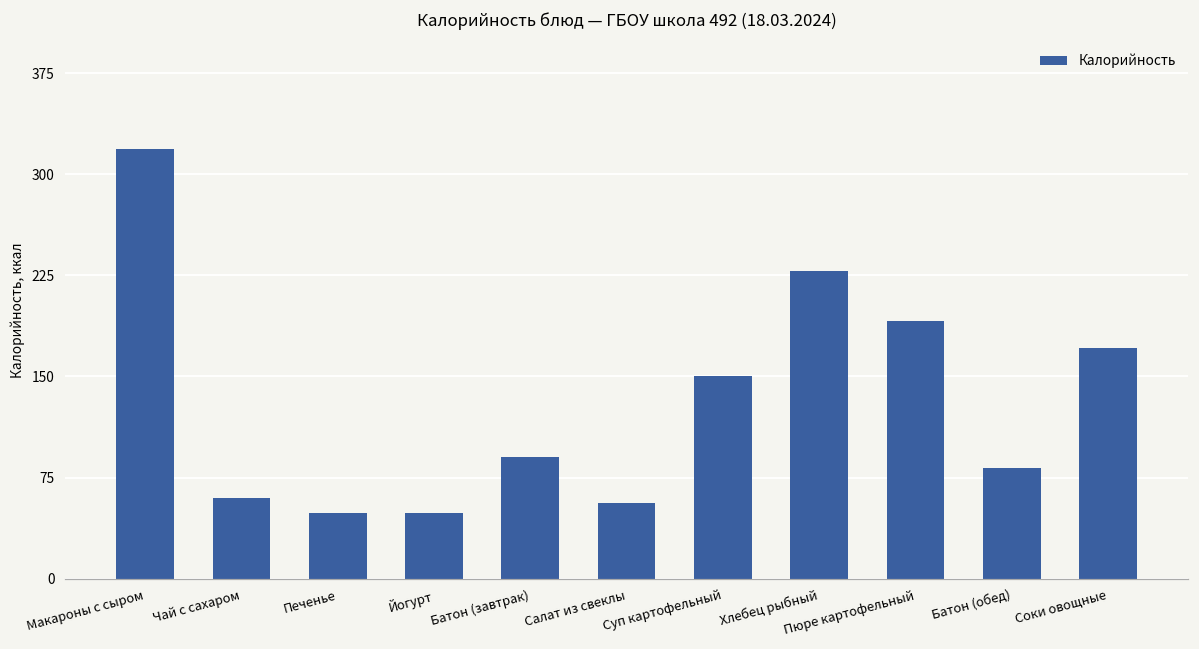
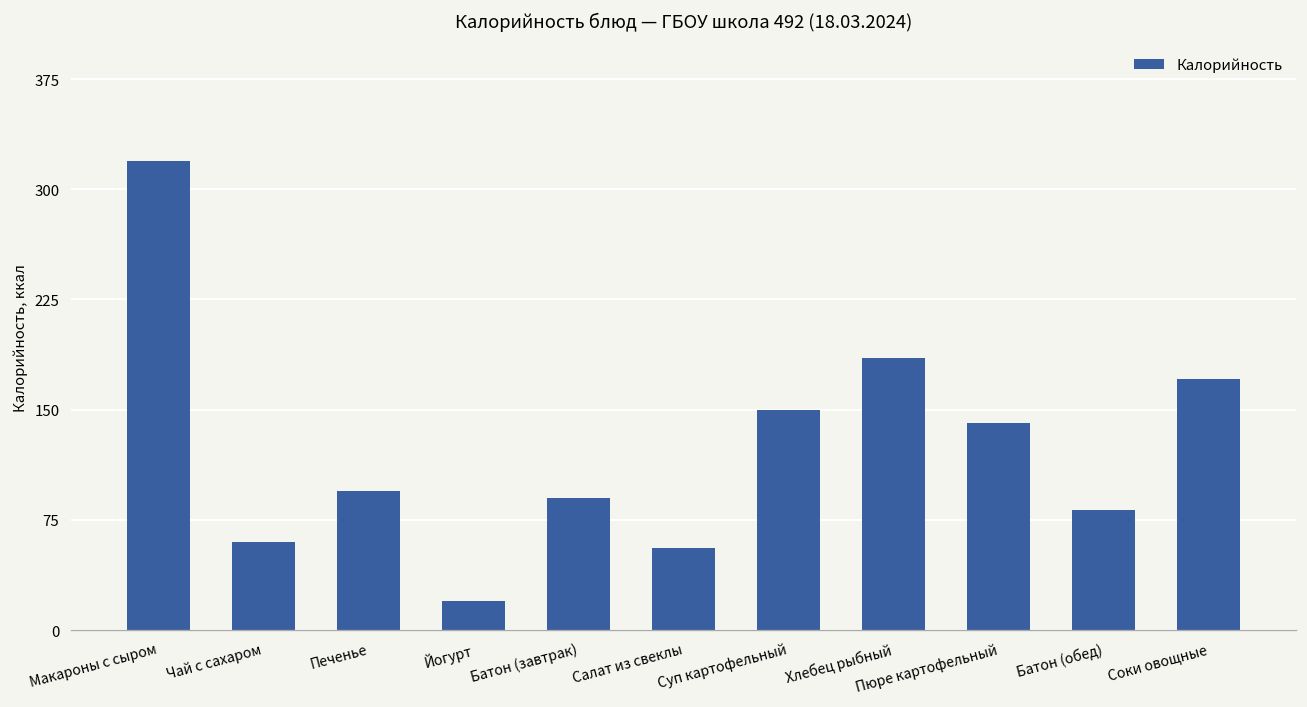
  {
    "Макароны с сыром": 319,
    "Чай с сахаром": 60,
-   "Печенье": 49,
-   "Йогурт": 49,
+   "Печенье": 95,
+   "Йогурт": 20,
    "Батон (завтрак)": 90,
    "Салат из свеклы": 56,
    "Суп картофельный": 150,
-   "Хлебец рыбный": 228,
-   "Пюре картофельный": 191,
+   "Хлебец рыбный": 185,
+   "Пюре картофельный": 141,
    "Батон (обед)": 82,
    "Соки овощные": 171
  }
